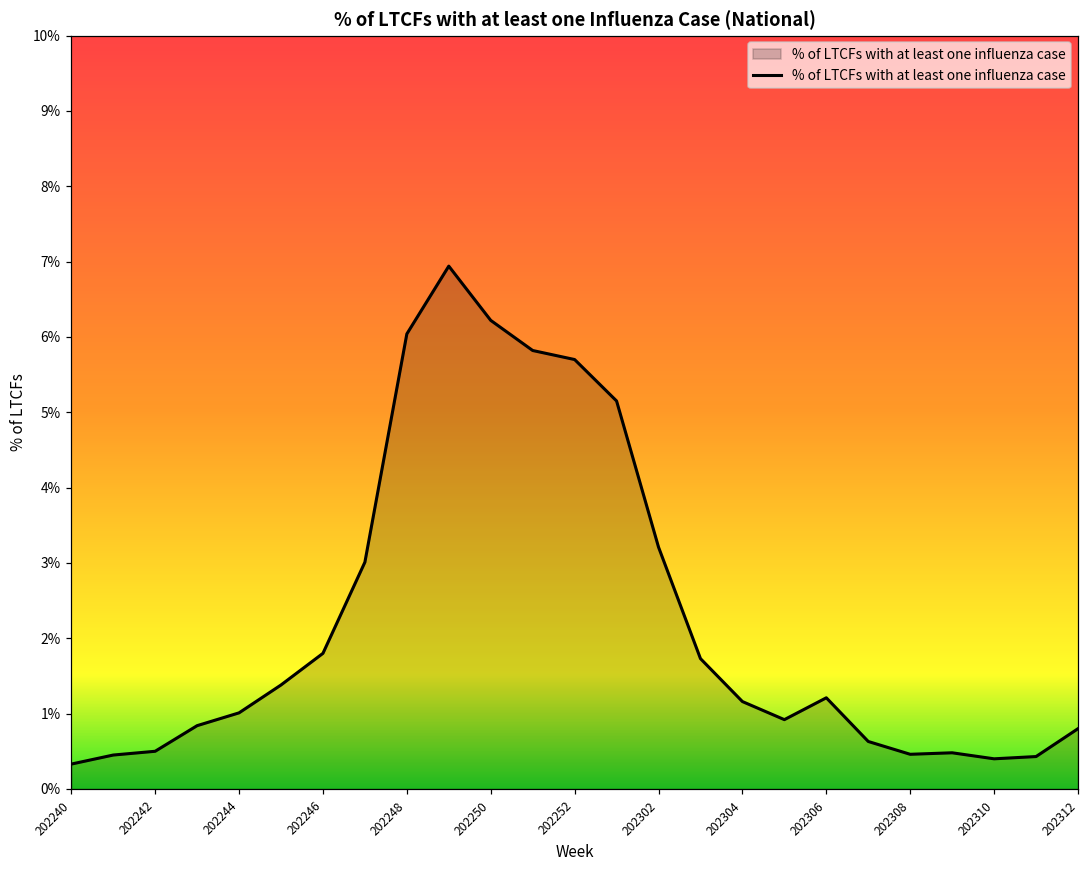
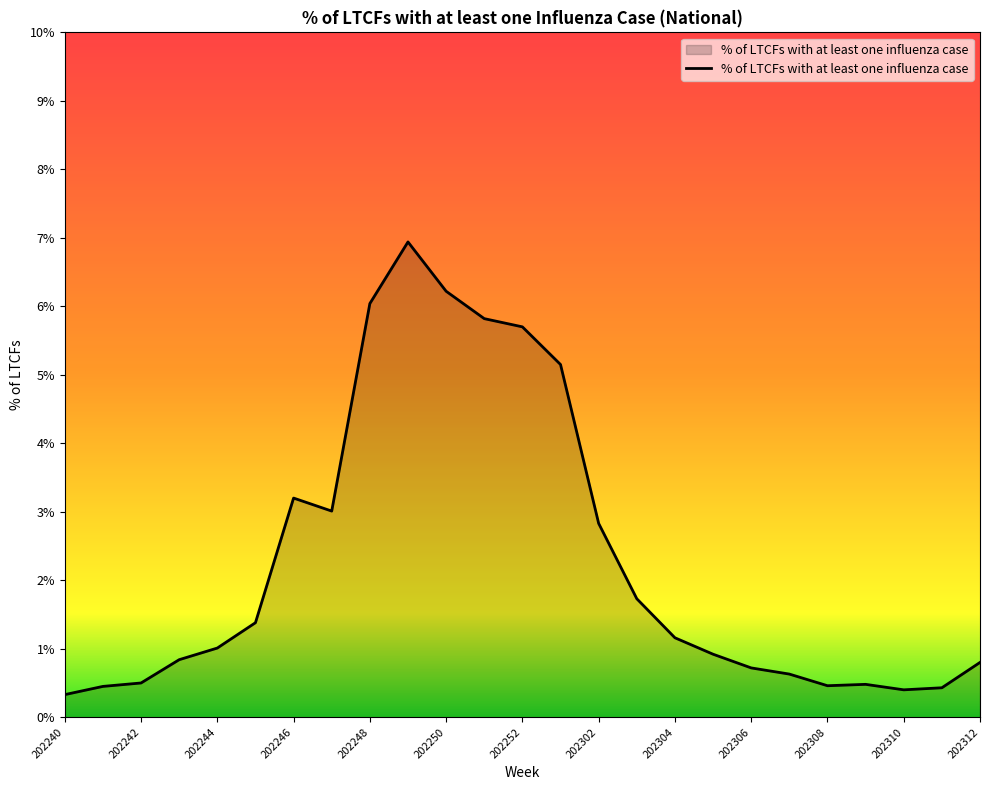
  {
    "202240": "0.3%",
    "202242": "0.5%",
    "202244": "1.0%",
-   "202246": "1.8%",
+   "202246": "3.2%",
    "202248": "6.0%",
    "202250": "6.2%",
    "202252": "5.7%",
-   "202302": "3.2%",
+   "202302": "2.8%",
    "202304": "1.2%",
-   "202306": "1.2%",
+   "202306": "0.7%",
    "202308": "0.5%",
    "202310": "0.4%",
    "202312": "0.8%"
  }
